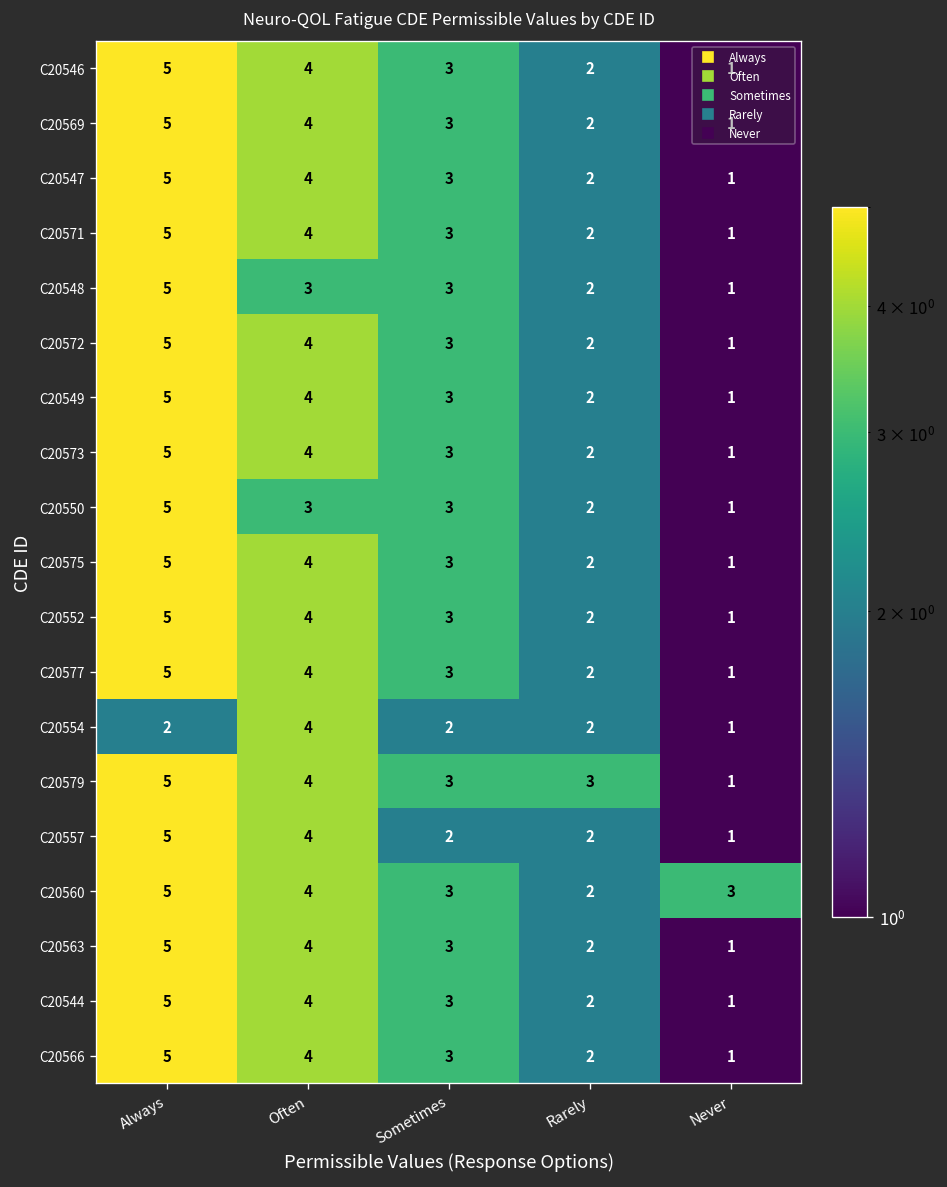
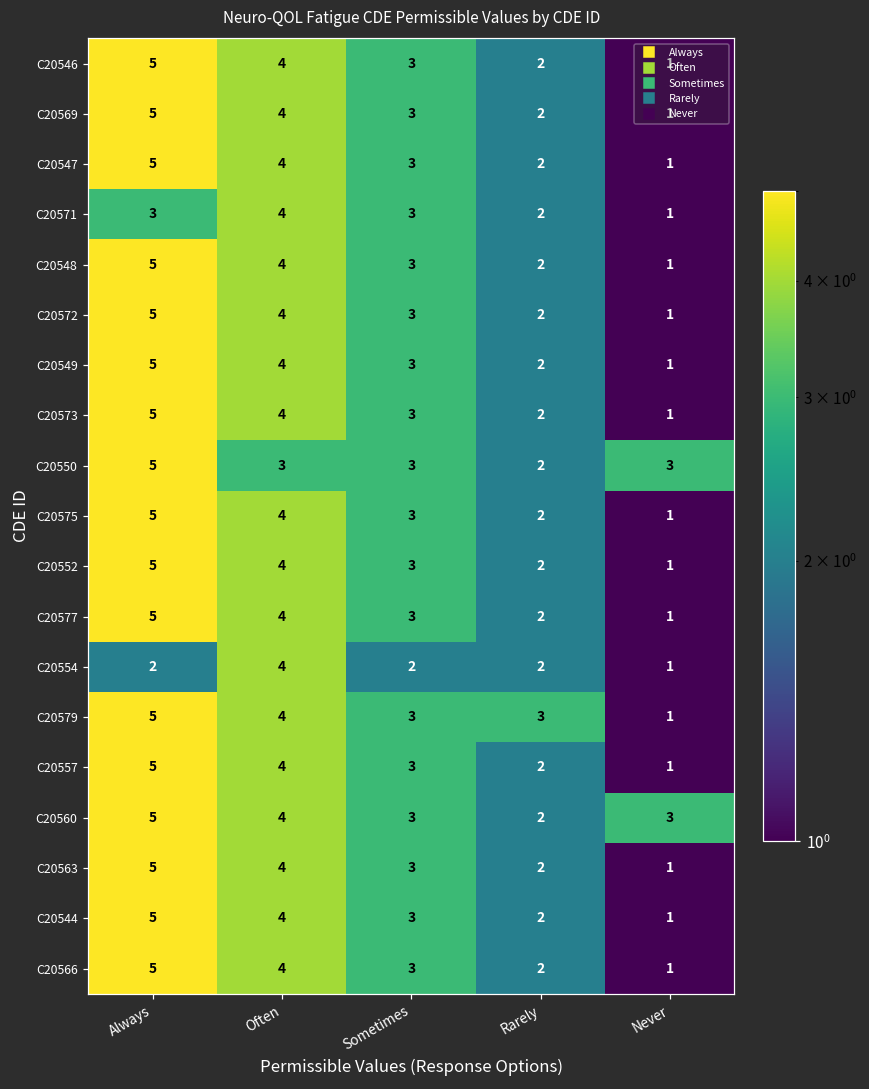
  {
    "C20546": {
      "Always": 5,
      "Often": 4,
      "Sometimes": 3,
      "Rarely": 2
    },
    "C20569": {
      "Always": 5,
      "Often": 4,
      "Sometimes": 3,
      "Rarely": 2
    },
    "C20547": {
      "Always": 5,
      "Often": 4,
      "Sometimes": 3,
      "Rarely": 2,
      "Never": 1
    },
    "C20571": {
-     "Always": 5,
+     "Always": 3,
      "Often": 4,
      "Sometimes": 3,
      "Rarely": 2,
      "Never": 1
    },
    "C20548": {
      "Always": 5,
-     "Often": 3,
+     "Often": 4,
      "Sometimes": 3,
      "Rarely": 2,
      "Never": 1
    },
    "C20572": {
      "Always": 5,
      "Often": 4,
      "Sometimes": 3,
      "Rarely": 2,
      "Never": 1
    },
    "C20549": {
      "Always": 5,
      "Often": 4,
      "Sometimes": 3,
      "Rarely": 2,
      "Never": 1
    },
    "C20573": {
      "Always": 5,
      "Often": 4,
      "Sometimes": 3,
      "Rarely": 2,
      "Never": 1
    },
    "C20550": {
      "Always": 5,
      "Often": 3,
      "Sometimes": 3,
      "Rarely": 2,
-     "Never": 1
+     "Never": 3
    },
    "C20575": {
      "Always": 5,
      "Often": 4,
      "Sometimes": 3,
      "Rarely": 2,
      "Never": 1
    },
    "C20552": {
      "Always": 5,
      "Often": 4,
      "Sometimes": 3,
      "Rarely": 2,
      "Never": 1
    },
    "C20577": {
      "Always": 5,
      "Often": 4,
      "Sometimes": 3,
      "Rarely": 2,
      "Never": 1
    },
    "C20554": {
      "Always": 2,
      "Often": 4,
      "Sometimes": 2,
      "Rarely": 2,
      "Never": 1
    },
    "C20579": {
      "Always": 5,
      "Often": 4,
      "Sometimes": 3,
      "Rarely": 3,
      "Never": 1
    },
    "C20557": {
      "Always": 5,
      "Often": 4,
-     "Sometimes": 2,
+     "Sometimes": 3,
      "Rarely": 2,
      "Never": 1
    },
    "C20560": {
      "Always": 5,
      "Often": 4,
      "Sometimes": 3,
      "Rarely": 2,
      "Never": 3
    },
    "C20563": {
      "Always": 5,
      "Often": 4,
      "Sometimes": 3,
      "Rarely": 2,
      "Never": 1
    },
    "C20544": {
      "Always": 5,
      "Often": 4,
      "Sometimes": 3,
      "Rarely": 2,
      "Never": 1
    },
    "C20566": {
      "Always": 5,
      "Often": 4,
      "Sometimes": 3,
      "Rarely": 2,
      "Never": 1
    }
  }
